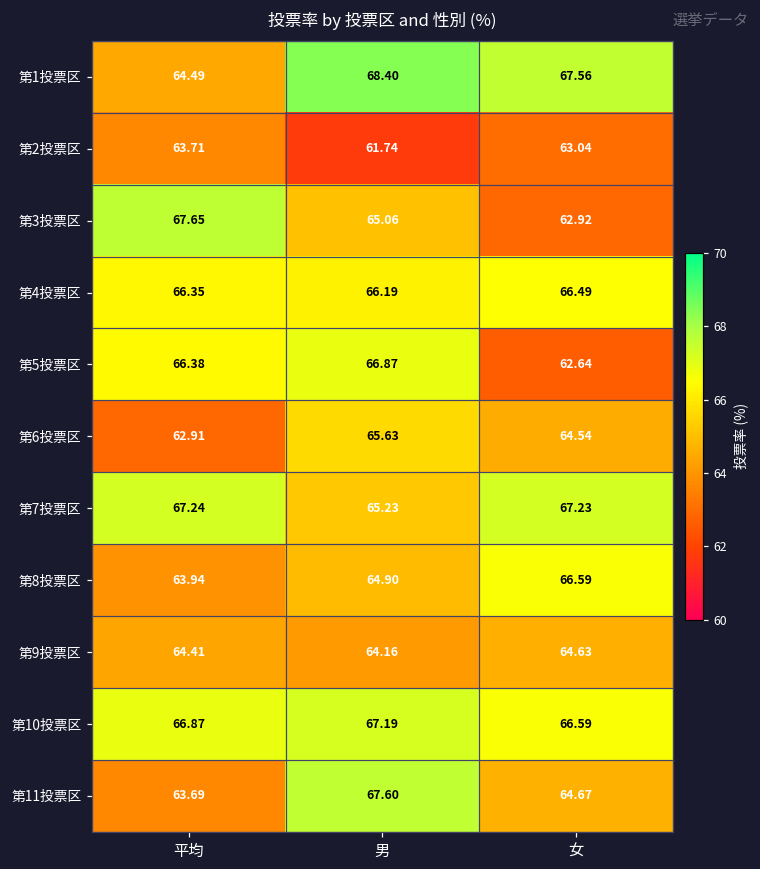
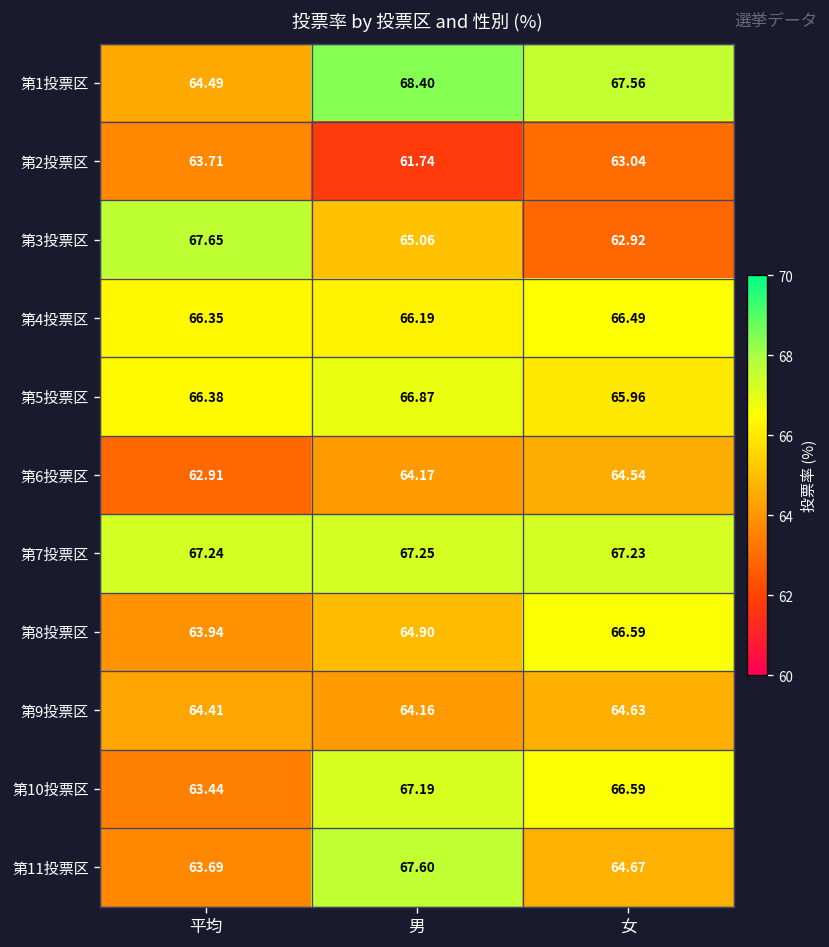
  {
    "第1投票区": {
      "平均": 64.49,
      "男": 68.40,
      "女": 67.56
    },
    "第2投票区": {
      "平均": 63.71,
      "男": 61.74,
      "女": 63.04
    },
    "第3投票区": {
      "平均": 67.65,
      "男": 65.06,
      "女": 62.92
    },
    "第4投票区": {
      "平均": 66.35,
      "男": 66.19,
      "女": 66.49
    },
    "第5投票区": {
      "平均": 66.38,
      "男": 66.87,
-     "女": 62.64
+     "女": 65.96
    },
    "第6投票区": {
      "平均": 62.91,
-     "男": 65.63,
+     "男": 64.17,
      "女": 64.54
    },
    "第7投票区": {
      "平均": 67.24,
-     "男": 65.23,
+     "男": 67.25,
      "女": 67.23
    },
    "第8投票区": {
      "平均": 63.94,
      "男": 64.90,
      "女": 66.59
    },
    "第9投票区": {
      "平均": 64.41,
      "男": 64.16,
      "女": 64.63
    },
    "第10投票区": {
-     "平均": 66.87,
+     "平均": 63.44,
      "男": 67.19,
      "女": 66.59
    },
    "第11投票区": {
      "平均": 63.69,
      "男": 67.60,
      "女": 64.67
    }
  }
